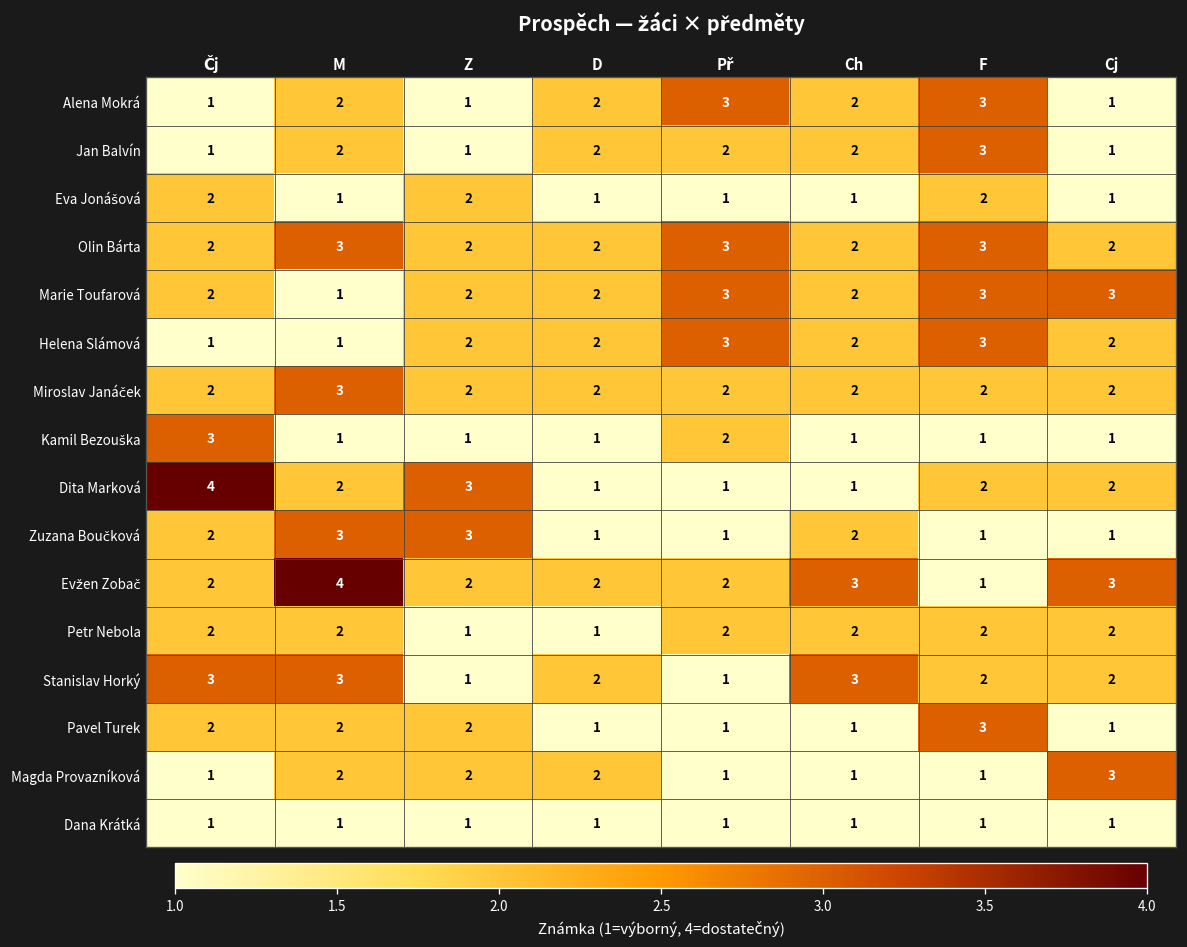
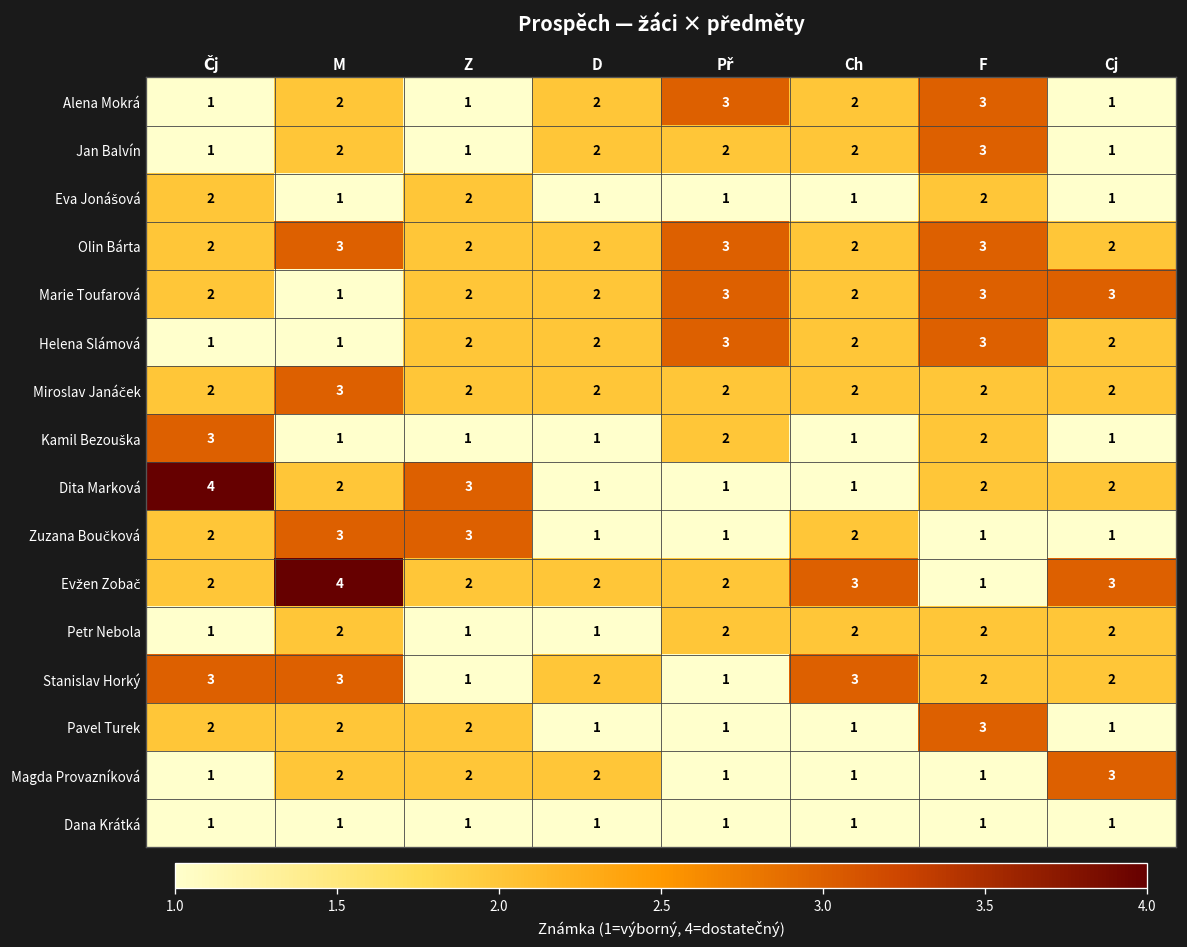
  {
    "Alena Mokrá": {
      "Čj": 1,
      "M": 2,
      "Z": 1,
      "D": 2,
      "Př": 3,
      "Ch": 2,
      "F": 3,
      "Cj": 1
    },
    "Jan Balvín": {
      "Čj": 1,
      "M": 2,
      "Z": 1,
      "D": 2,
      "Př": 2,
      "Ch": 2,
      "F": 3,
      "Cj": 1
    },
    "Eva Jonášová": {
      "Čj": 2,
      "M": 1,
      "Z": 2,
      "D": 1,
      "Př": 1,
      "Ch": 1,
      "F": 2,
      "Cj": 1
    },
    "Olin Bárta": {
      "Čj": 2,
      "M": 3,
      "Z": 2,
      "D": 2,
      "Př": 3,
      "Ch": 2,
      "F": 3,
      "Cj": 2
    },
    "Marie Toufarová": {
      "Čj": 2,
      "M": 1,
      "Z": 2,
      "D": 2,
      "Př": 3,
      "Ch": 2,
      "F": 3,
      "Cj": 3
    },
    "Helena Slámová": {
      "Čj": 1,
      "M": 1,
      "Z": 2,
      "D": 2,
      "Př": 3,
      "Ch": 2,
      "F": 3,
      "Cj": 2
    },
    "Miroslav Janáček": {
      "Čj": 2,
      "M": 3,
      "Z": 2,
      "D": 2,
      "Př": 2,
      "Ch": 2,
      "F": 2,
      "Cj": 2
    },
    "Kamil Bezouška": {
      "Čj": 3,
      "M": 1,
      "Z": 1,
      "D": 1,
      "Př": 2,
      "Ch": 1,
-     "F": 1,
+     "F": 2,
      "Cj": 1
    },
    "Dita Marková": {
      "Čj": 4,
      "M": 2,
      "Z": 3,
      "D": 1,
      "Př": 1,
      "Ch": 1,
      "F": 2,
      "Cj": 2
    },
    "Zuzana Boučková": {
      "Čj": 2,
      "M": 3,
      "Z": 3,
      "D": 1,
      "Př": 1,
      "Ch": 2,
      "F": 1,
      "Cj": 1
    },
    "Evžen Zobač": {
      "Čj": 2,
      "M": 4,
      "Z": 2,
      "D": 2,
      "Př": 2,
      "Ch": 3,
      "F": 1,
      "Cj": 3
    },
    "Petr Nebola": {
-     "Čj": 2,
+     "Čj": 1,
      "M": 2,
      "Z": 1,
      "D": 1,
      "Př": 2,
      "Ch": 2,
      "F": 2,
      "Cj": 2
    },
    "Stanislav Horký": {
      "Čj": 3,
      "M": 3,
      "Z": 1,
      "D": 2,
      "Př": 1,
      "Ch": 3,
      "F": 2,
      "Cj": 2
    },
    "Pavel Turek": {
      "Čj": 2,
      "M": 2,
      "Z": 2,
      "D": 1,
      "Př": 1,
      "Ch": 1,
      "F": 3,
      "Cj": 1
    },
    "Magda Provazníková": {
      "Čj": 1,
      "M": 2,
      "Z": 2,
      "D": 2,
      "Př": 1,
      "Ch": 1,
      "F": 1,
      "Cj": 3
    },
    "Dana Krátká": {
      "Čj": 1,
      "M": 1,
      "Z": 1,
      "D": 1,
      "Př": 1,
      "Ch": 1,
      "F": 1,
      "Cj": 1
    }
  }
